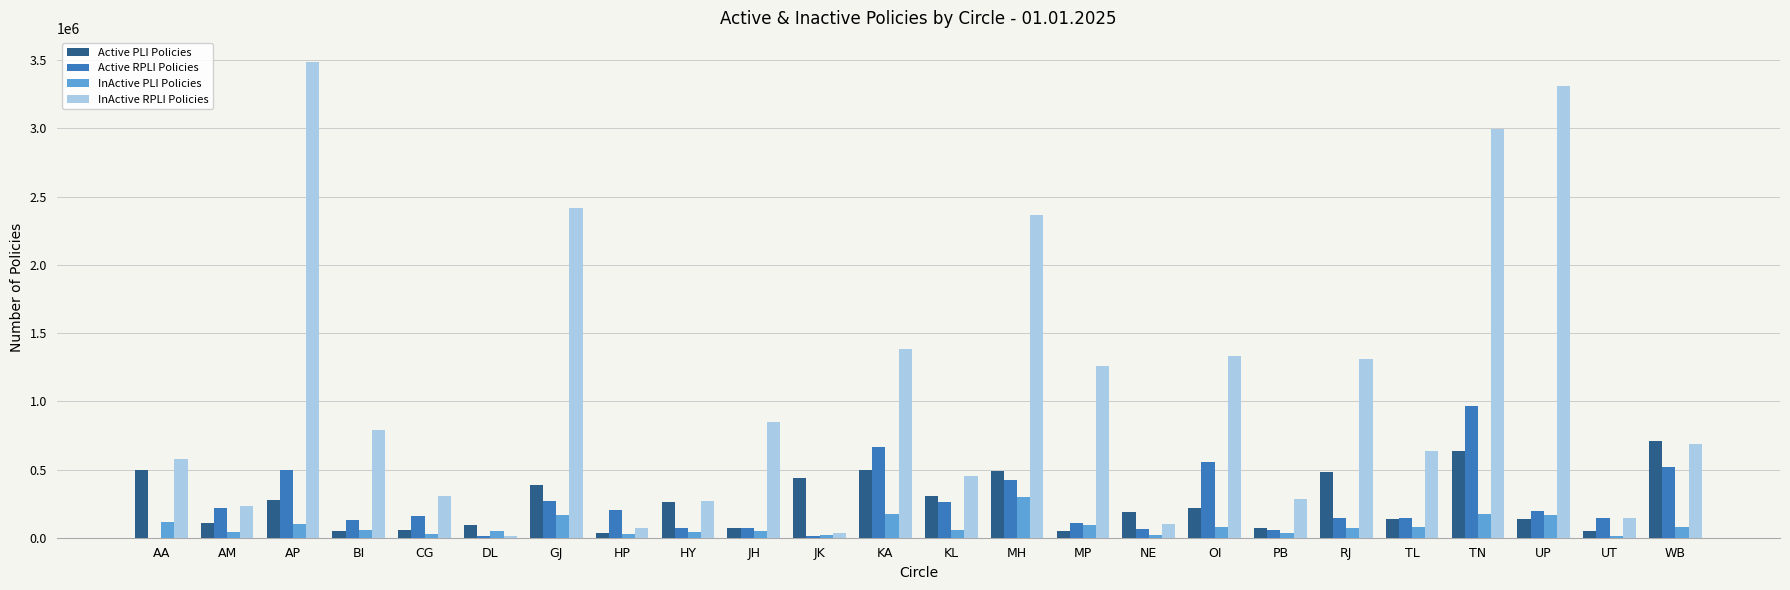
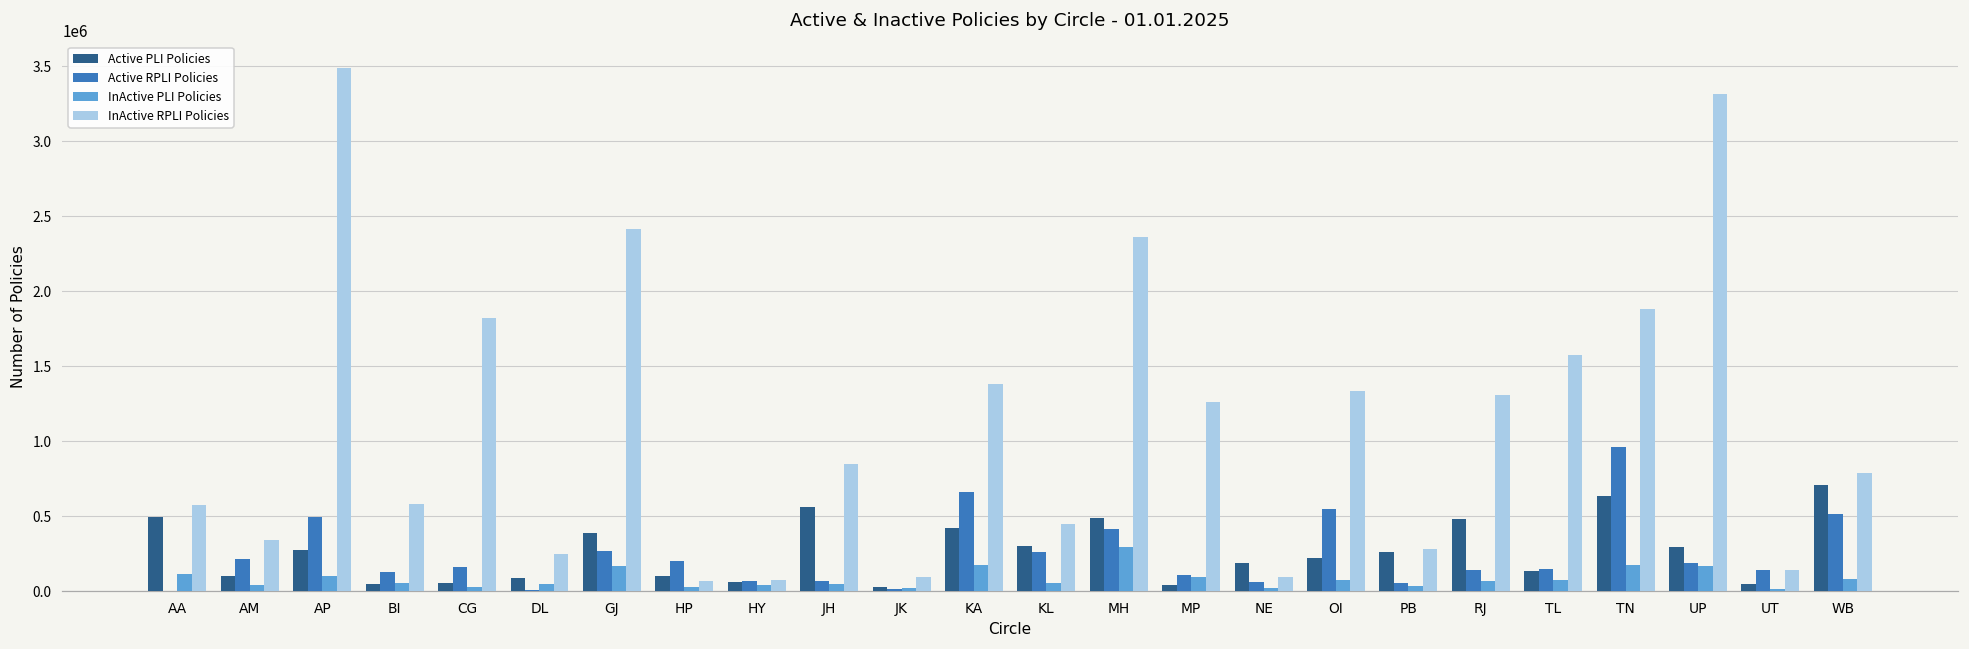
  {
    "Active PLI Policies": {
      "AA": 500000,
      "AM": 100000,
      "AP": 280000,
      "BI": 50000,
      "CG": 60000,
      "DL": 90000,
      "GJ": 390000,
-     "HP": 30000,
-     "HY": 260000,
-     "JH": 70000,
-     "JK": 440000,
-     "KA": 490000,
+     "HP": 100000,
+     "HY": 60000,
+     "JH": 570000,
+     "JK": 30000,
+     "KA": 420000,
      "KL": 310000,
      "MH": 490000,
      "MP": 50000,
      "NE": 190000,
      "OI": 220000,
-     "PB": 70000,
+     "PB": 260000,
      "RJ": 480000,
      "TL": 140000,
      "TN": 640000,
-     "UP": 130000,
+     "UP": 300000,
      "UT": 50000,
      "WB": 710000
    },
    "InActive RPLI Policies": {
      "AA": 580000,
-     "AM": 230000,
+     "AM": 340000,
      "AP": 3490000,
-     "BI": 790000,
-     "CG": 310000,
-     "DL": 10000,
+     "BI": 590000,
+     "CG": 1820000,
+     "DL": 250000,
      "GJ": 2420000,
      "HP": 70000,
-     "HY": 270000,
+     "HY": 80000,
      "JH": 850000,
-     "JK": 40000,
+     "JK": 100000,
      "KA": 1390000,
      "KL": 450000,
      "MH": 2360000,
      "MP": 1260000,
      "NE": 100000,
      "OI": 1330000,
      "PB": 280000,
      "RJ": 1310000,
-     "TL": 640000,
-     "TN": 2990000,
+     "TL": 1570000,
+     "TN": 1880000,
      "UP": 3310000,
      "UT": 150000,
-     "WB": 690000
+     "WB": 790000
    }
  }
